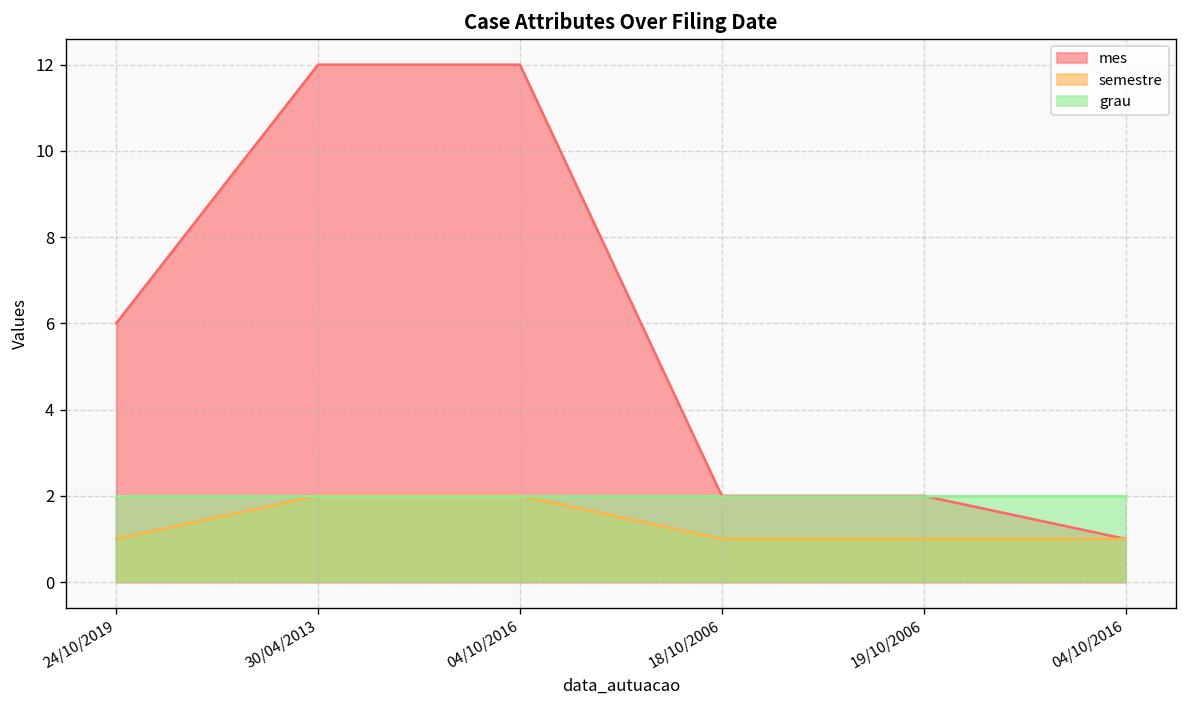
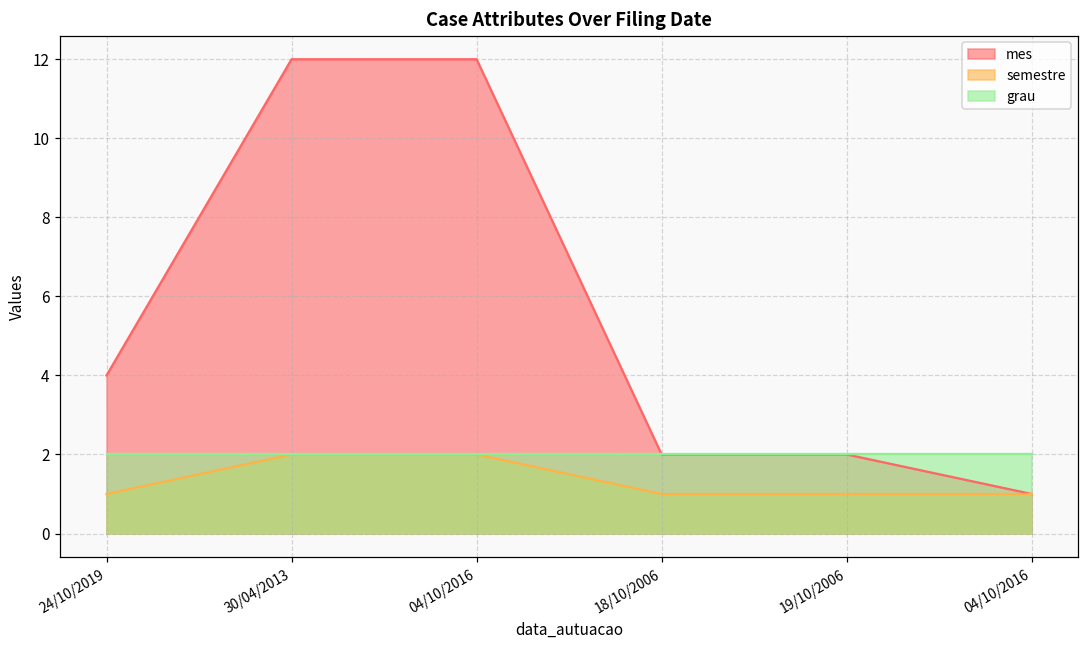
  {
    "mes": {
-     "24/10/2019": 6,
+     "24/10/2019": 4,
      "30/04/2013": 12
    },
    "semestre": {
      "24/10/2019": 1,
      "18/10/2006": 1,
      "19/10/2006": 1
    },
    "grau": {
      "24/10/2019": 2
    }
  }
